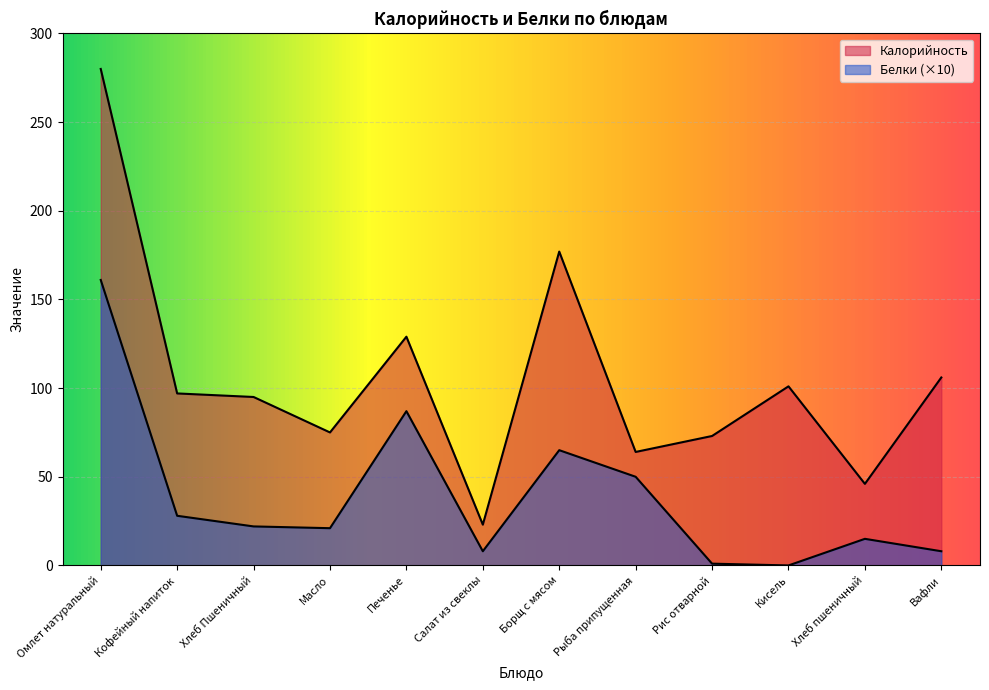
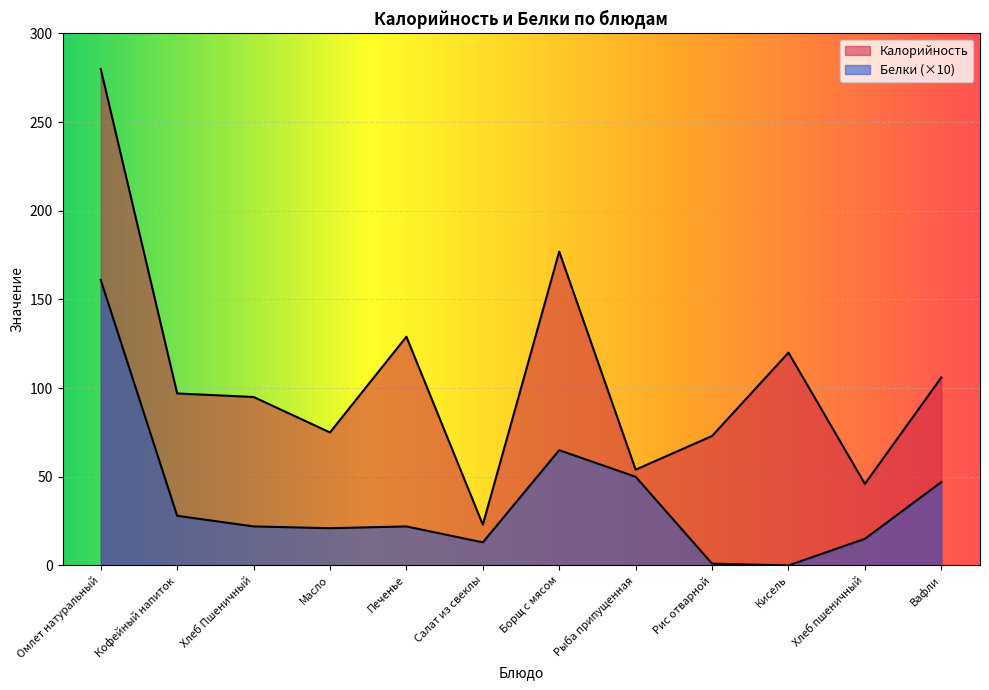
  {
    "Калорийность": {
      "Омлет натуральный": 280,
      "Кофейный напиток": 97,
      "Хлеб Пшеничный": 95,
      "Масло": 75,
      "Печенье": 129,
      "Салат из свеклы": 23,
      "Борщ с мясом": 177,
-     "Рыба припущенная": 64,
+     "Рыба припущенная": 54,
      "Рис отварной": 73,
-     "Кисель": 101,
+     "Кисель": 120,
      "Хлеб пшеничный": 46,
      "Вафли": 106
    },
    "Белки (×10)": {
      "Омлет натуральный": 161,
      "Кофейный напиток": 28,
      "Хлеб Пшеничный": 22,
      "Масло": 21,
-     "Печенье": 87,
-     "Салат из свеклы": 8,
+     "Печенье": 22,
+     "Салат из свеклы": 13,
      "Борщ с мясом": 65,
      "Рыба припущенная": 50,
      "Рис отварной": 1,
      "Кисель": 0,
      "Хлеб пшеничный": 15,
-     "Вафли": 8
+     "Вафли": 47
    }
  }
